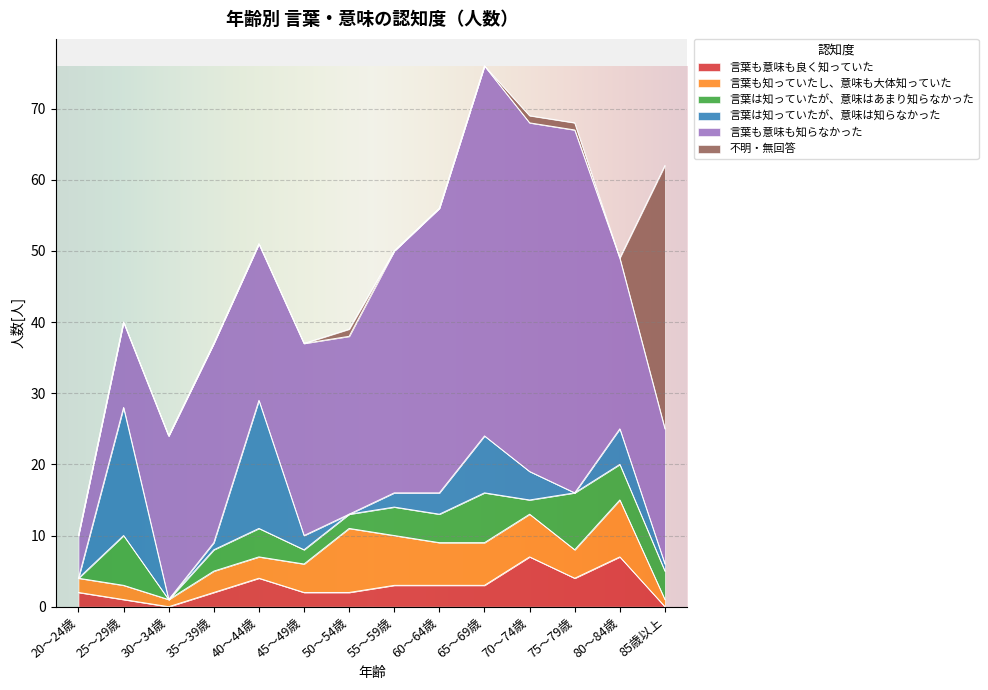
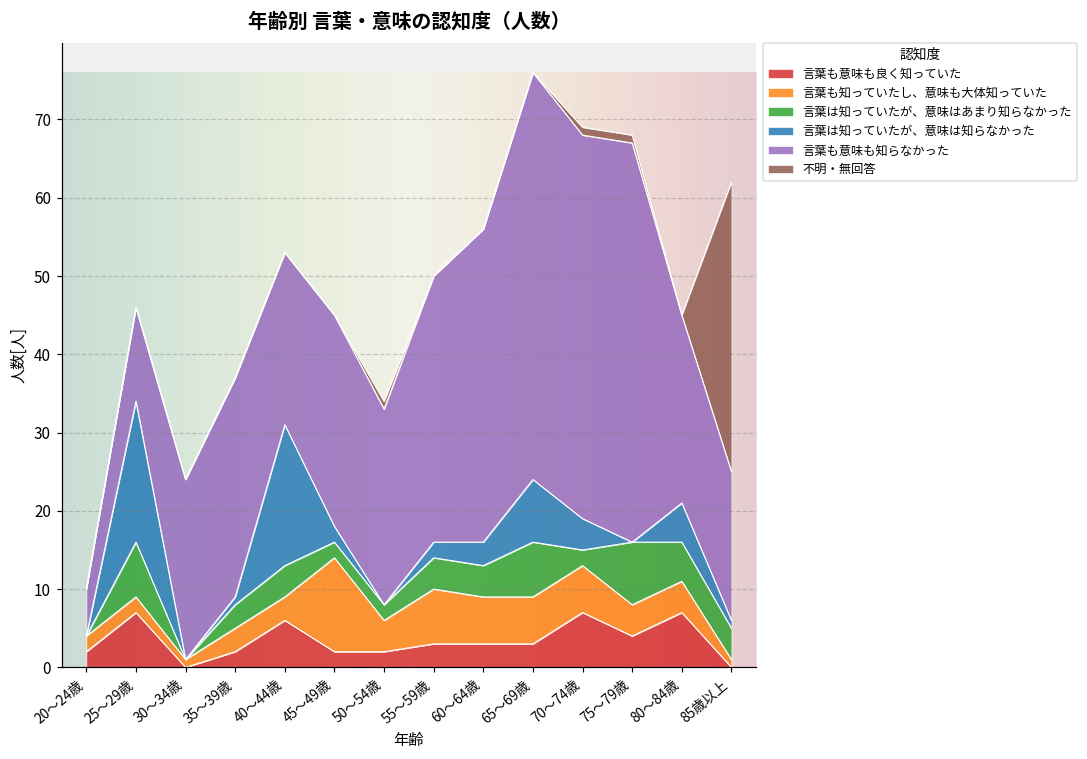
  {
    "言葉も意味も良く知っていた": {
      "20～24歳": 2,
-     "25～29歳": 1,
+     "25～29歳": 7,
      "30～34歳": 0,
      "35～39歳": 2,
-     "40～44歳": 4,
+     "40～44歳": 6,
      "45～49歳": 2,
      "50～54歳": 2,
      "55～59歳": 3,
      "60～64歳": 3,
      "65～69歳": 3,
      "70～74歳": 7,
      "75～79歳": 4,
      "80～84歳": 7,
      "85歳以上": 0
    },
    "言葉も知っていたし、意味も大体知っていた": {
      "25～29歳": 2,
      "35～39歳": 3,
      "40～44歳": 3,
-     "45～49歳": 4,
-     "50～54歳": 9,
+     "45～49歳": 12,
+     "50～54歳": 4,
      "55～59歳": 7,
      "60～64歳": 6,
      "65～69歳": 6,
      "70～74歳": 6,
      "75～79歳": 4,
-     "80～84歳": 8,
+     "80～84歳": 4,
      "85歳以上": 1
    },
    "言葉は知っていたが、意味はあまり知らなかった": {
      "25～29歳": 7,
      "35～39歳": 3,
      "40～44歳": 4,
      "45～49歳": 2,
      "55～59歳": 4,
      "60～64歳": 4,
      "65～69歳": 7,
      "70～74歳": 2,
      "80～84歳": 5,
      "85歳以上": 4
    },
    "言葉は知っていたが、意味は知らなかった": {
      "25～29歳": 18,
      "35～39歳": 1,
      "40～44歳": 18,
      "45～49歳": 2,
      "55～59歳": 2,
      "60～64歳": 3,
      "65～69歳": 8,
      "70～74歳": 4,
      "80～84歳": 5,
      "85歳以上": 1
    },
    "言葉も意味も知らなかった": {
      "50～54歳": 25,
      "70～74歳": 49,
      "75～79歳": 51,
      "85歳以上": 19
    },
    "不明・無回答": {
      "50～54歳": 1,
      "70～74歳": 1,
      "75～79歳": 1,
      "85歳以上": 37
    }
  }
